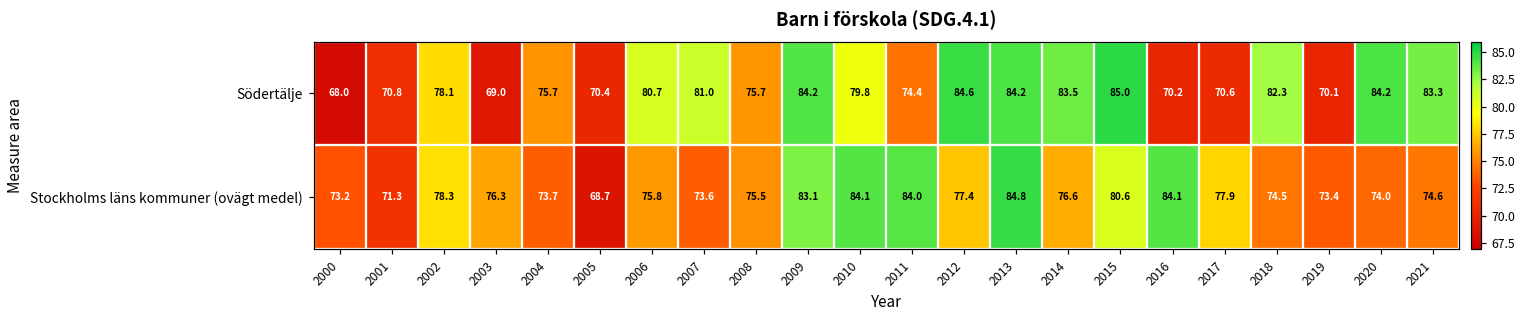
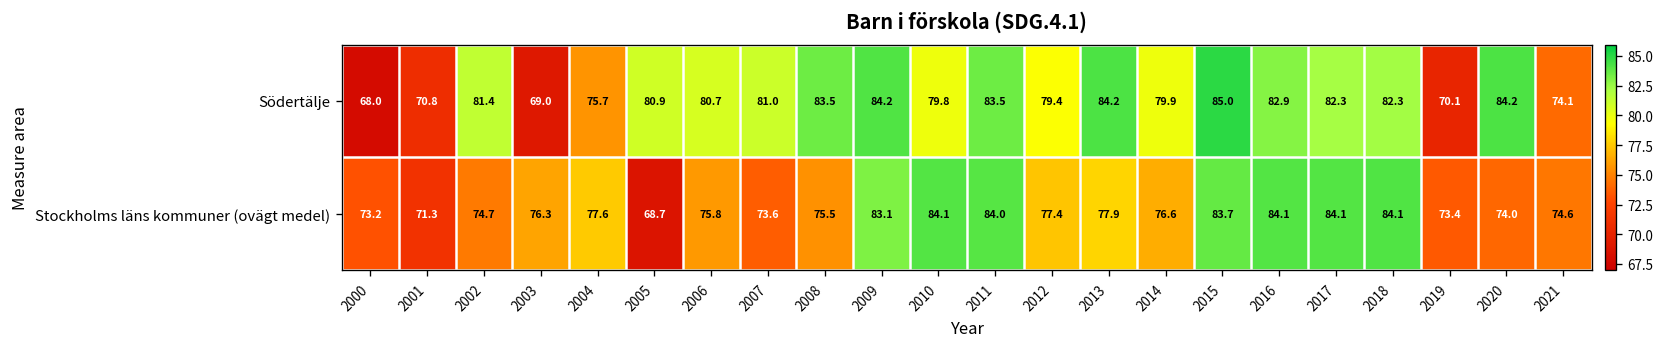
  {
    "Södertälje": {
      "2000": 68.0,
      "2001": 70.8,
-     "2002": 78.1,
+     "2002": 81.4,
      "2003": 69.0,
      "2004": 75.7,
-     "2005": 70.4,
+     "2005": 80.9,
      "2006": 80.7,
      "2007": 81.0,
-     "2008": 75.7,
+     "2008": 83.5,
      "2009": 84.2,
      "2010": 79.8,
-     "2011": 74.4,
-     "2012": 84.6,
+     "2011": 83.5,
+     "2012": 79.4,
      "2013": 84.2,
-     "2014": 83.5,
+     "2014": 79.9,
      "2015": 85.0,
-     "2016": 70.2,
-     "2017": 70.6,
+     "2016": 82.9,
+     "2017": 82.3,
      "2018": 82.3,
      "2019": 70.1,
      "2020": 84.2,
-     "2021": 83.3
+     "2021": 74.1
    },
    "Stockholms läns kommuner (ovägt medel)": {
      "2000": 73.2,
      "2001": 71.3,
-     "2002": 78.3,
+     "2002": 74.7,
      "2003": 76.3,
-     "2004": 73.7,
+     "2004": 77.6,
      "2005": 68.7,
      "2006": 75.8,
      "2007": 73.6,
      "2008": 75.5,
      "2009": 83.1,
      "2010": 84.1,
      "2011": 84.0,
      "2012": 77.4,
-     "2013": 84.8,
+     "2013": 77.9,
      "2014": 76.6,
-     "2015": 80.6,
+     "2015": 83.7,
      "2016": 84.1,
-     "2017": 77.9,
-     "2018": 74.5,
+     "2017": 84.1,
+     "2018": 84.1,
      "2019": 73.4,
      "2020": 74.0,
      "2021": 74.6
    }
  }
